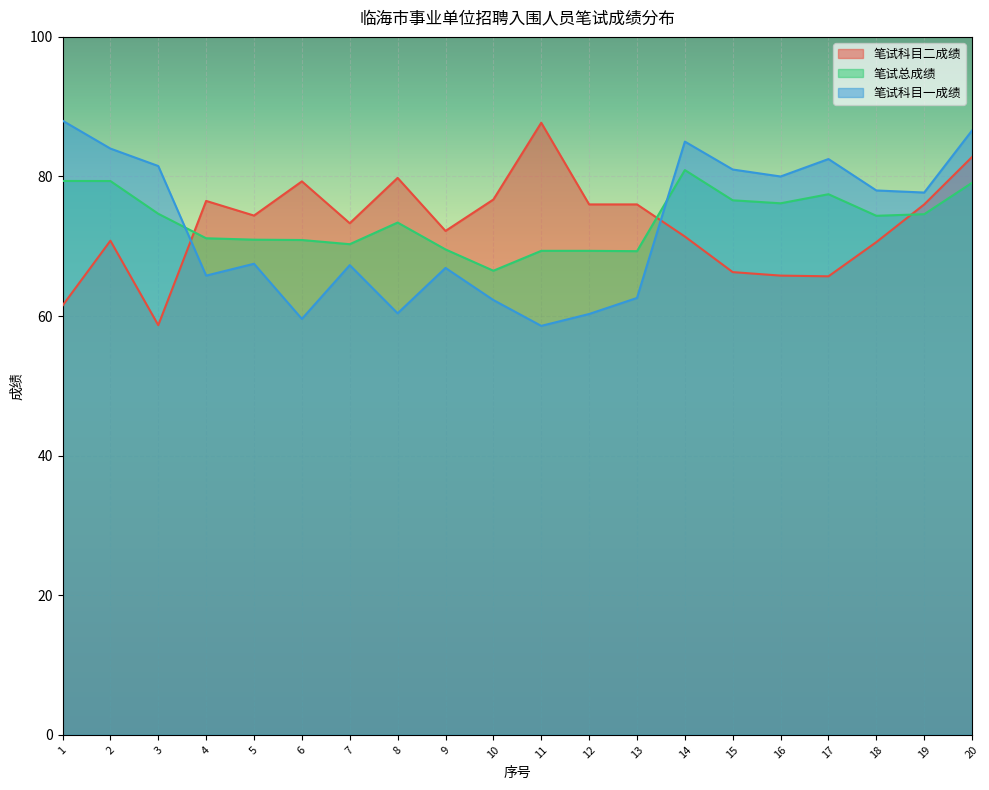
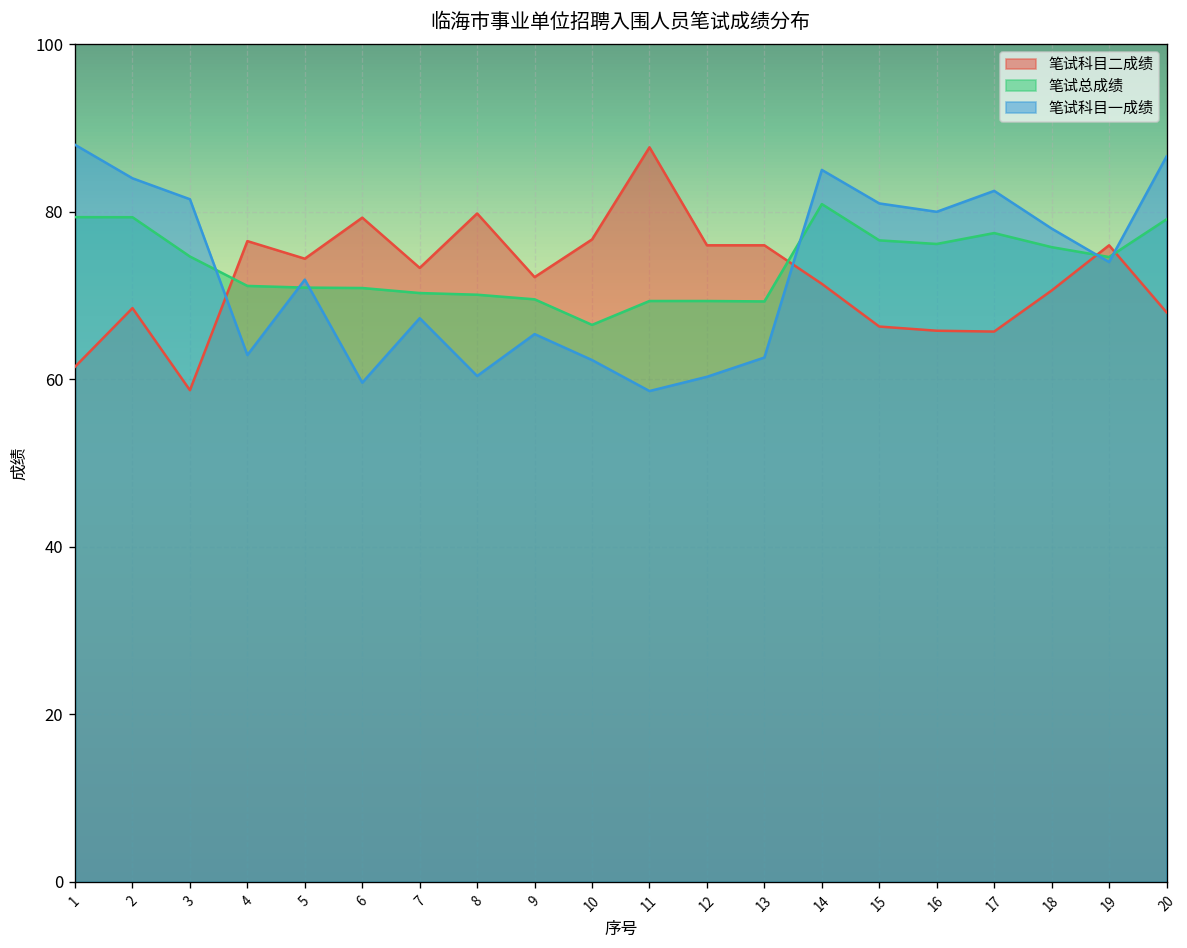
  {
    "笔试科目二成绩": {
      "1": 62,
-     "2": 71,
+     "2": 69,
      "3": 59,
      "4": 77,
      "5": 74,
      "6": 79,
      "7": 73,
      "8": 80,
      "9": 72,
      "10": 77,
      "11": 88,
      "12": 76,
      "13": 76,
      "14": 71,
      "15": 66,
      "16": 66,
      "17": 66,
      "18": 71,
      "19": 76,
-     "20": 83
+     "20": 68
    },
    "笔试总成绩": {
      "1": 79,
      "2": 79,
      "3": 75,
      "4": 71,
      "5": 71,
      "6": 71,
      "7": 70,
-     "8": 73,
+     "8": 70,
      "9": 70,
      "10": 67,
      "11": 69,
      "12": 69,
      "13": 69,
      "14": 81,
      "15": 77,
      "16": 76,
      "17": 77,
-     "18": 74,
+     "18": 76,
      "19": 75,
      "20": 79
    },
    "笔试科目一成绩": {
      "1": 88,
      "2": 84,
      "3": 82,
-     "4": 66,
-     "5": 68,
+     "4": 63,
+     "5": 72,
      "6": 60,
      "7": 67,
      "8": 60,
-     "9": 67,
+     "9": 65,
      "10": 62,
      "11": 59,
      "12": 60,
      "13": 63,
      "14": 85,
      "15": 81,
      "16": 80,
      "17": 83,
      "18": 78,
-     "19": 78,
+     "19": 74,
      "20": 87
    }
  }
